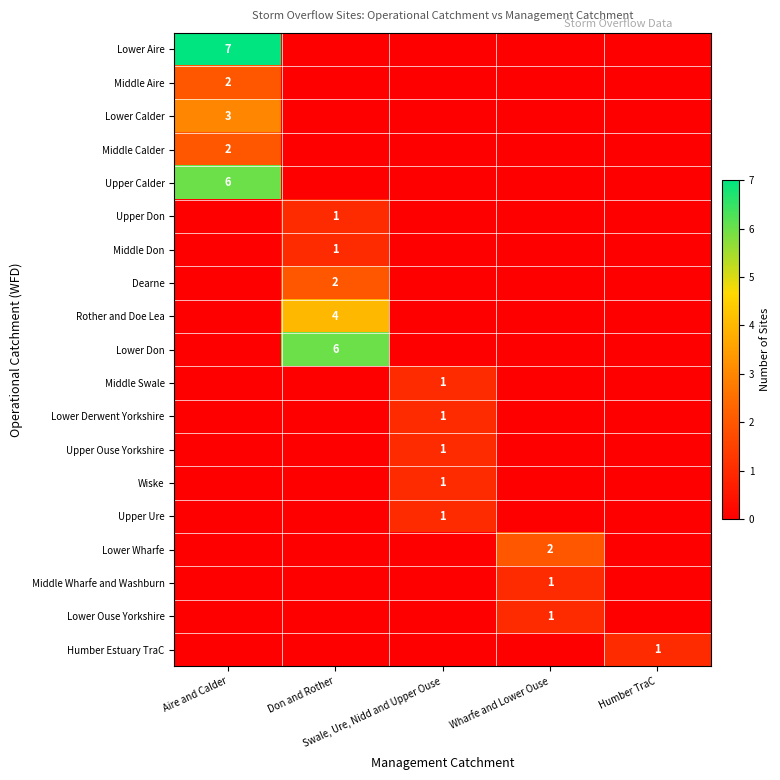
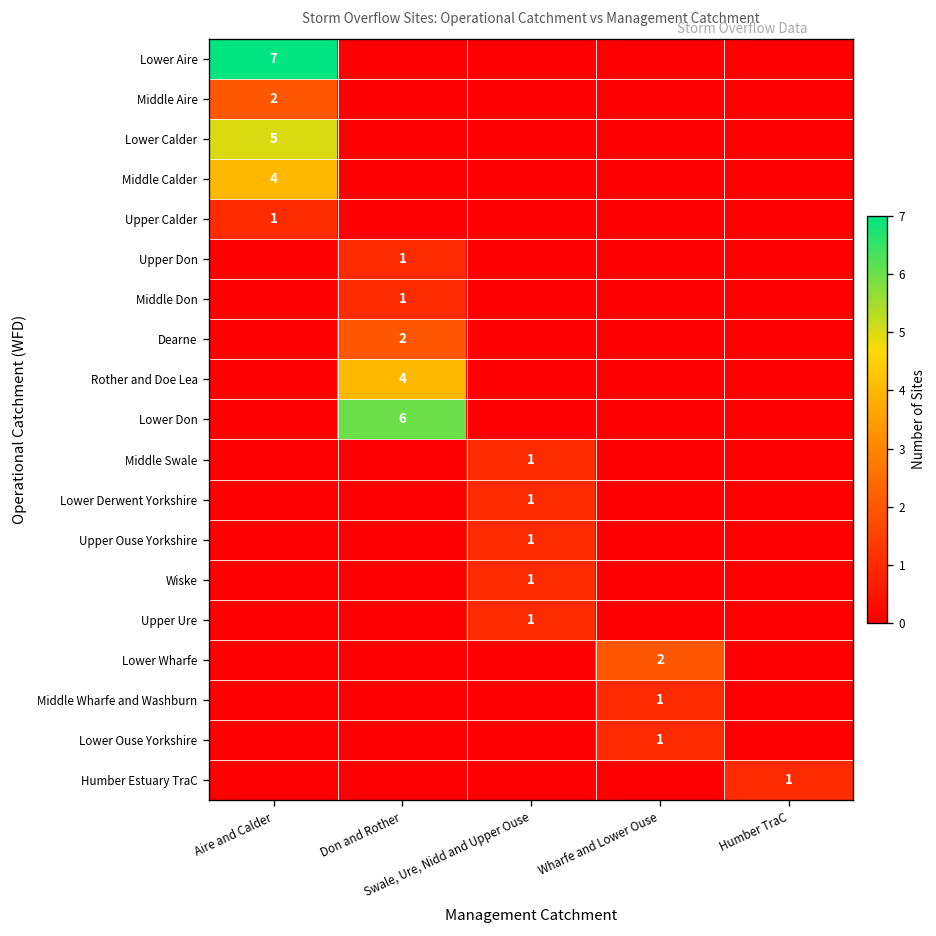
  {
    "Lower Aire": {
      "Aire and Calder": 7
    },
    "Middle Aire": {
      "Aire and Calder": 2
    },
    "Lower Calder": {
-     "Aire and Calder": 3
+     "Aire and Calder": 5
    },
    "Middle Calder": {
-     "Aire and Calder": 2
+     "Aire and Calder": 4
    },
    "Upper Calder": {
-     "Aire and Calder": 6
+     "Aire and Calder": 1
    },
    "Upper Don": {
      "Don and Rother": 1
    },
    "Middle Don": {
      "Don and Rother": 1
    },
    "Dearne": {
      "Don and Rother": 2
    },
    "Rother and Doe Lea": {
      "Don and Rother": 4
    },
    "Lower Don": {
      "Don and Rother": 6
    },
    "Middle Swale": {
      "Swale, Ure, Nidd and Upper Ouse": 1
    },
    "Lower Derwent Yorkshire": {
      "Swale, Ure, Nidd and Upper Ouse": 1
    },
    "Upper Ouse Yorkshire": {
      "Swale, Ure, Nidd and Upper Ouse": 1
    },
    "Wiske": {
      "Swale, Ure, Nidd and Upper Ouse": 1
    },
    "Upper Ure": {
      "Swale, Ure, Nidd and Upper Ouse": 1
    },
    "Lower Wharfe": {
      "Wharfe and Lower Ouse": 2
    },
    "Middle Wharfe and Washburn": {
      "Wharfe and Lower Ouse": 1
    },
    "Lower Ouse Yorkshire": {
      "Wharfe and Lower Ouse": 1
    },
    "Humber Estuary TraC": {
      "Humber TraC": 1
    }
  }
